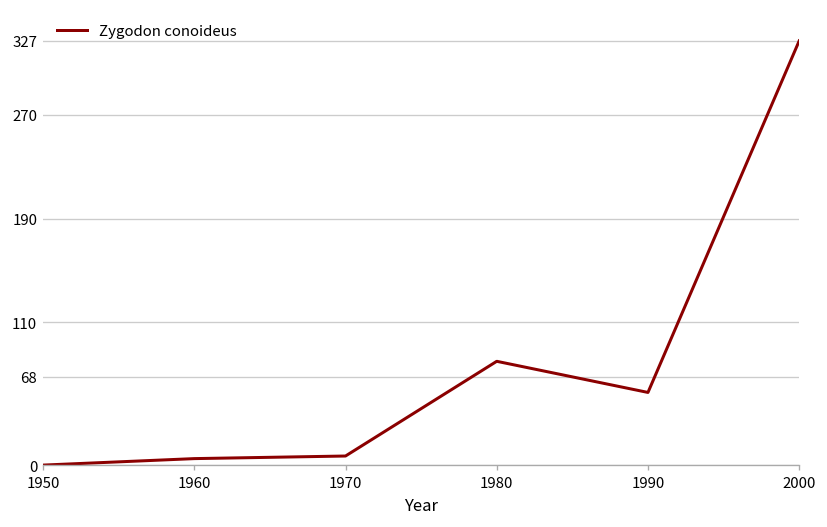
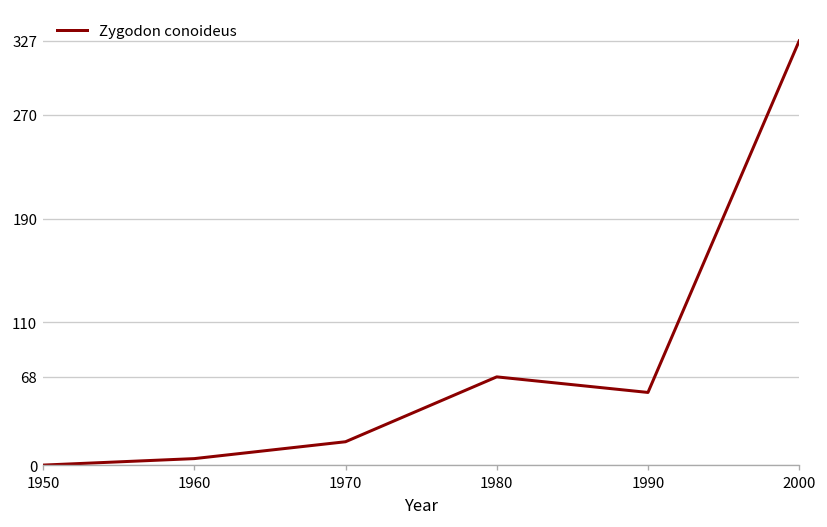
  {
    "1950": 0,
    "1960": 5,
-   "1970": 7,
-   "1980": 80,
+   "1970": 18,
+   "1980": 68,
    "1990": 56,
    "2000": 327
  }
